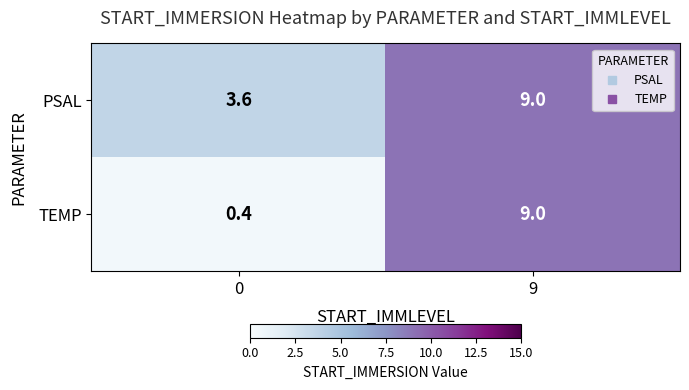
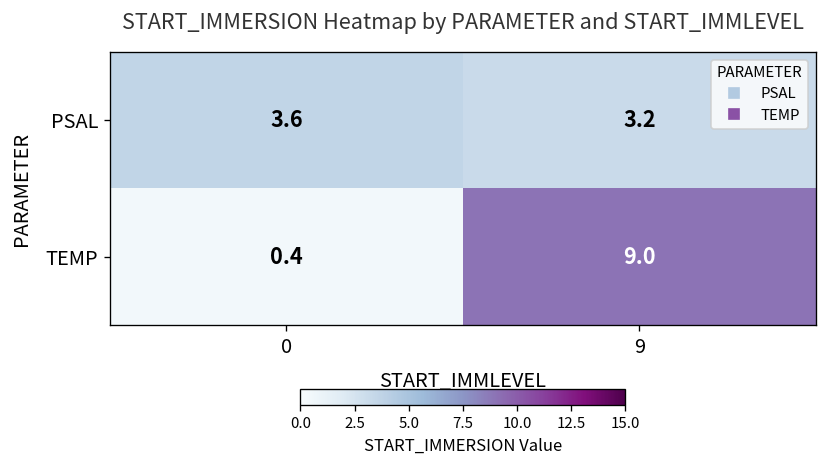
  {
    "PSAL": {
      "0": 3.6,
-     "9": 9.0
+     "9": 3.2
    },
    "TEMP": {
      "0": 0.4,
      "9": 9.0
    }
  }
